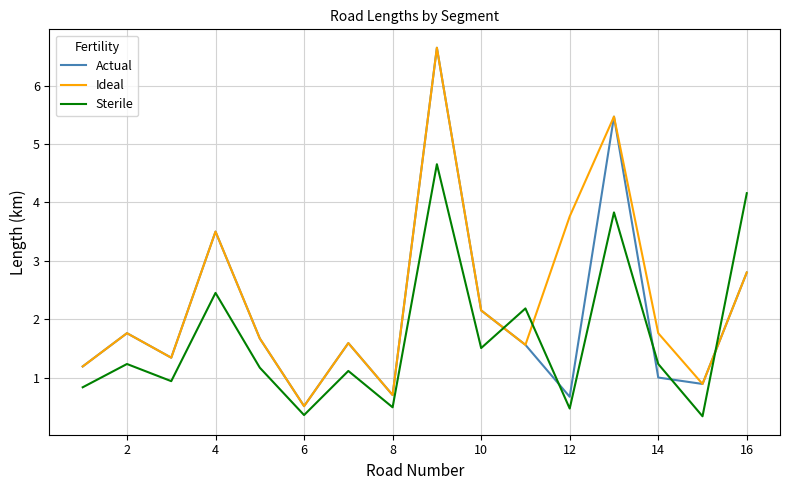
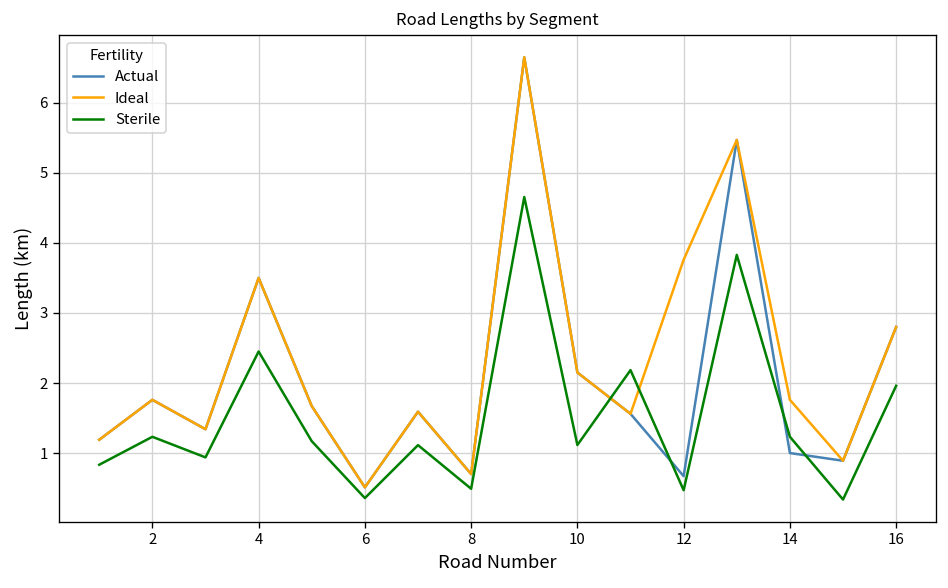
  {
    "Actual": {
      "12": 0.7,
      "14": 1.0
    },
    "Ideal": {
      "12": 3.8,
      "14": 1.8
    },
    "Sterile": {
      "2": 1.2,
      "4": 2.5,
      "6": 0.4,
      "8": 0.5,
-     "10": 1.5,
+     "10": 1.1,
      "12": 0.5,
      "14": 1.2,
-     "16": 4.2
+     "16": 2.0
    }
  }
